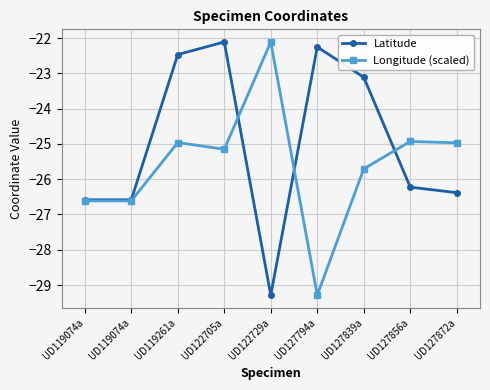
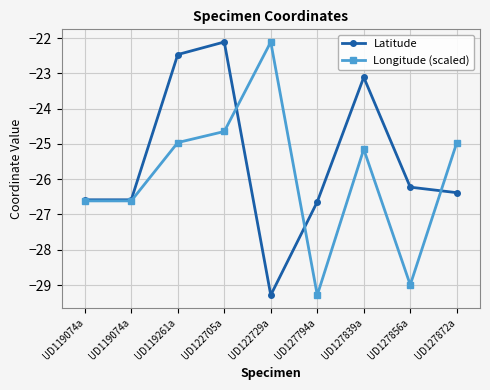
  {
    "Latitude": {
      "UD119261a": -22.5,
      "UD122705a": -22.1,
      "UD122729a": -29.3,
-     "UD127794a": -22.3,
+     "UD127794a": -26.6,
      "UD127839a": -23.1,
      "UD127856a": -26.2,
      "UD127872a": -26.4
    },
    "Longitude (scaled)": {
      "UD119261a": -25.0,
-     "UD122705a": -25.1,
+     "UD122705a": -24.6,
      "UD122729a": -22.1,
      "UD127794a": -29.3,
-     "UD127839a": -25.7,
-     "UD127856a": -24.9,
+     "UD127839a": -25.1,
+     "UD127856a": -29.0,
      "UD127872a": -25.0
    }
  }
